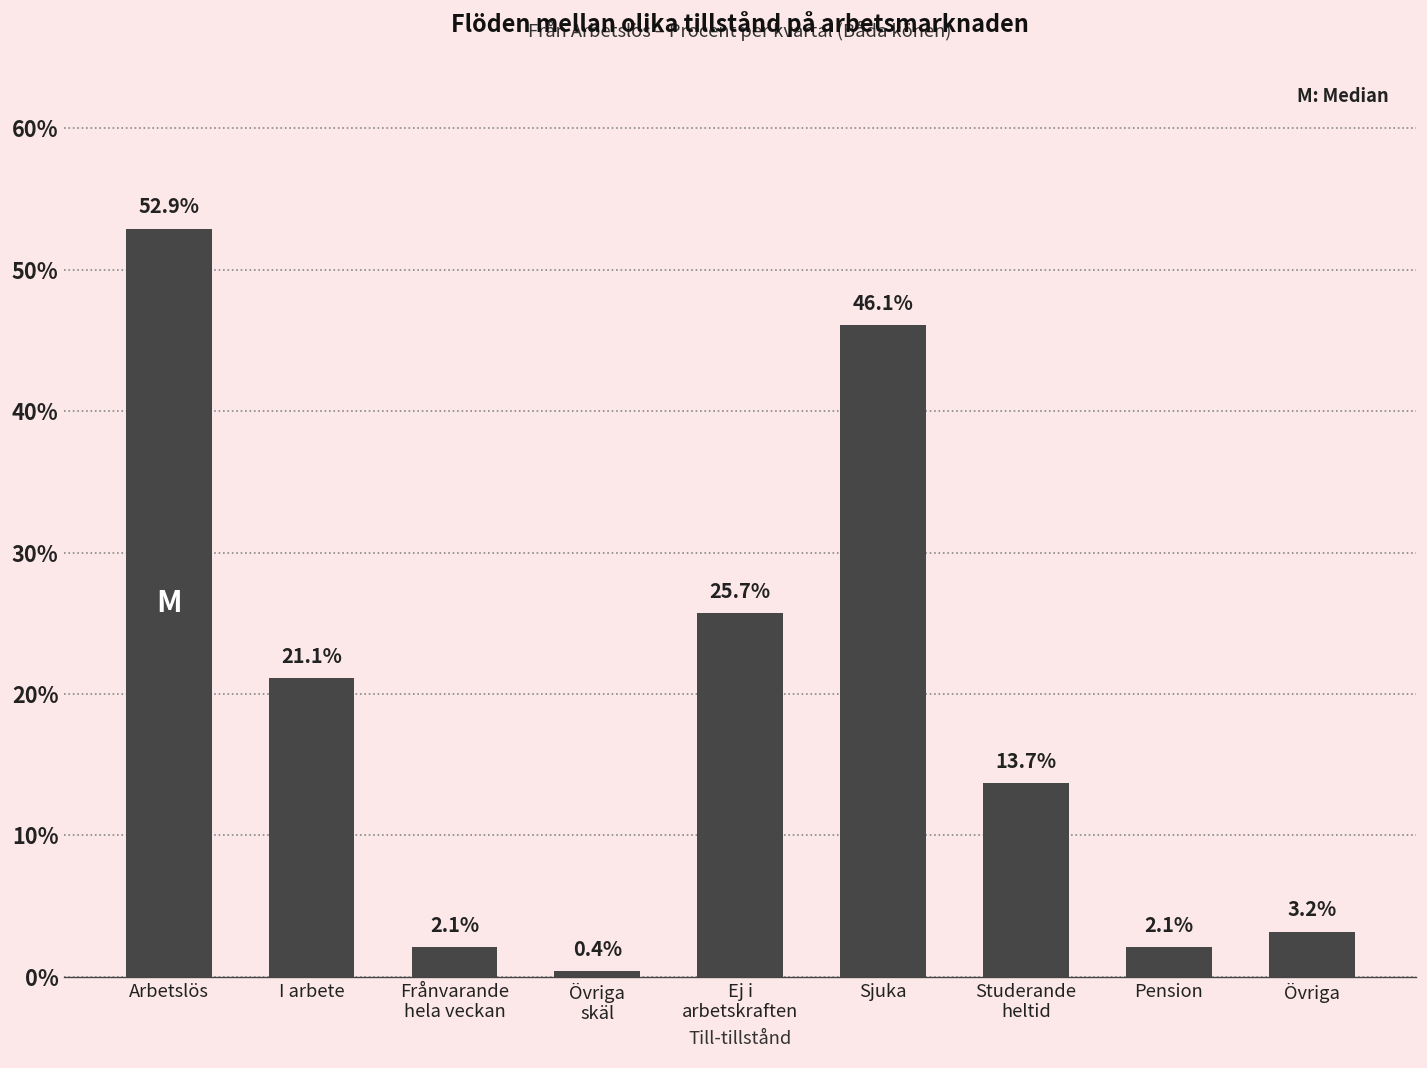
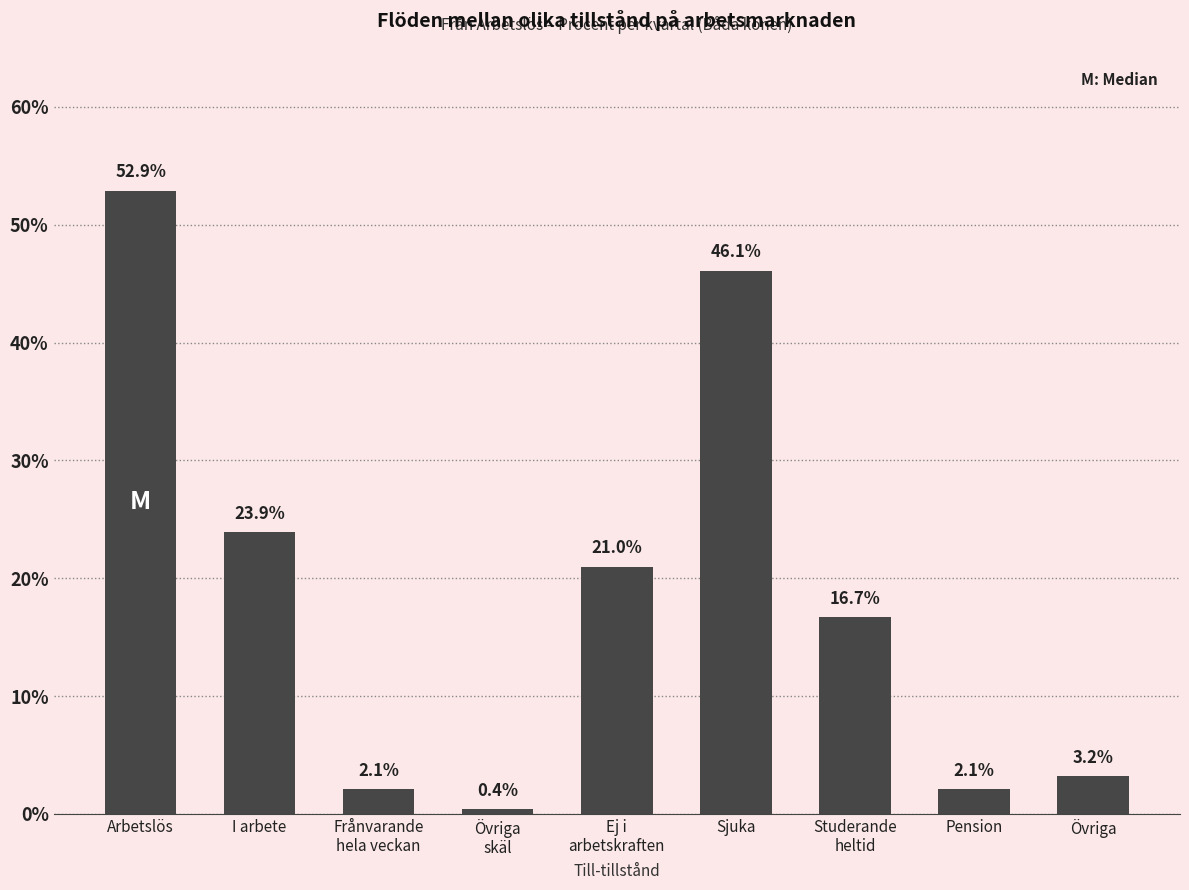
  {
    "Arbetslös": "52.9%",
-   "I arbete": "21.1%",
+   "I arbete": "23.9%",
    "Frånvarande hela veckan": "2.1%",
    "Övriga skäl": "0.4%",
-   "Ej i arbetskraften": "25.7%",
+   "Ej i arbetskraften": "21.0%",
    "Sjuka": "46.1%",
-   "Studerande heltid": "13.7%",
+   "Studerande heltid": "16.7%",
    "Pension": "2.1%",
    "Övriga": "3.2%"
  }
